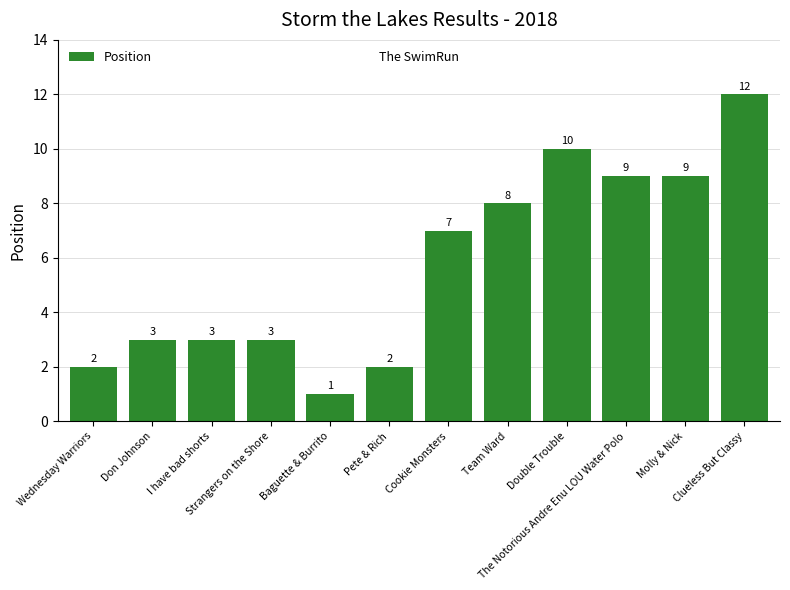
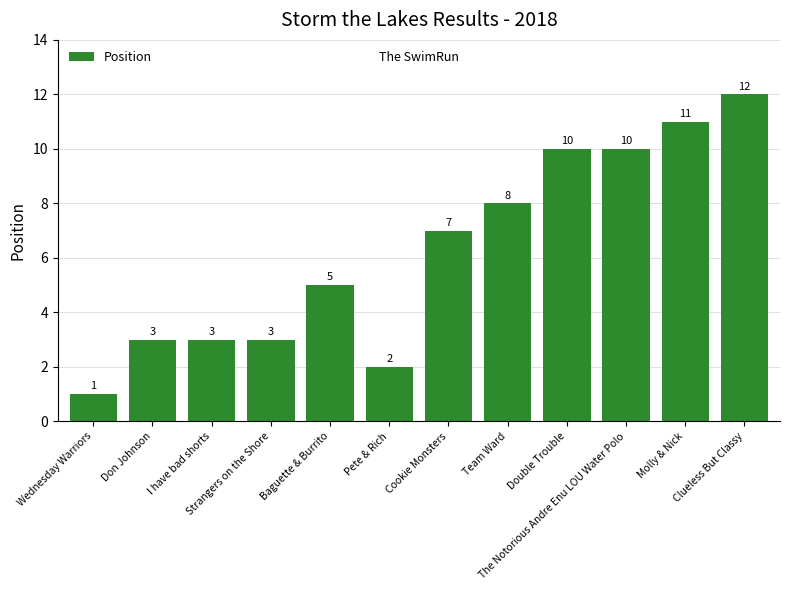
  {
-   "Wednesday Warriors": 2,
+   "Wednesday Warriors": 1,
    "Don Johnson": 3,
    "I have bad shorts": 3,
    "Strangers on the Shore": 3,
-   "Baguette & Burrito": 1,
+   "Baguette & Burrito": 5,
    "Pete & Rich": 2,
    "Cookie Monsters": 7,
    "Team Ward": 8,
    "Double Trouble": 10,
-   "The Notorious Andre Enu LOU Water Polo": 9,
-   "Molly & Nick": 9,
+   "The Notorious Andre Enu LOU Water Polo": 10,
+   "Molly & Nick": 11,
    "Clueless But Classy": 12
  }
